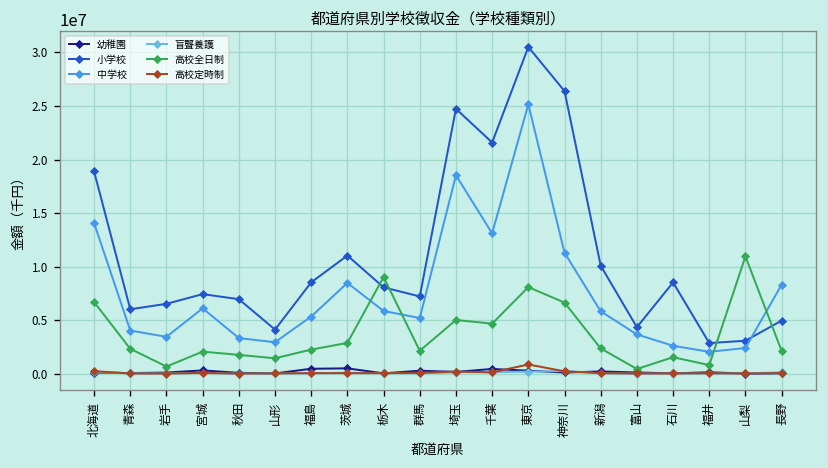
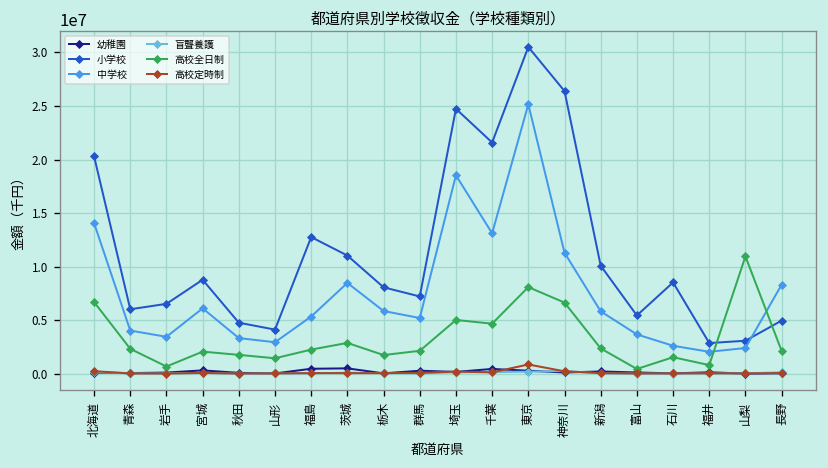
  {
    "幼稚園": {
      "福島": 0,
      "茨城": 0,
      "千葉": 0
    },
    "小学校": {
-     "北海道": 19000000,
+     "北海道": 20000000,
      "青森": 6000000,
      "岩手": 7000000,
-     "宮城": 7000000,
-     "秋田": 7000000,
+     "宮城": 9000000,
+     "秋田": 5000000,
      "山形": 4000000,
-     "福島": 9000000,
+     "福島": 13000000,
      "茨城": 11000000,
      "栃木": 8000000,
      "群馬": 7000000,
      "埼玉": 25000000,
      "千葉": 22000000,
      "東京": 31000000,
      "神奈川": 26000000,
      "新潟": 10000000,
-     "富山": 4000000,
+     "富山": 5000000,
      "石川": 9000000,
      "福井": 3000000,
      "山梨": 3000000,
      "長野": 5000000
    },
    "高校全日制": {
      "北海道": 7000000,
      "青森": 2000000,
      "岩手": 1000000,
      "宮城": 2000000,
      "秋田": 2000000,
      "山形": 1000000,
      "福島": 2000000,
      "茨城": 3000000,
-     "栃木": 9000000,
+     "栃木": 2000000,
      "群馬": 2000000,
      "埼玉": 5000000,
      "千葉": 5000000,
      "東京": 8000000,
      "神奈川": 7000000,
      "新潟": 2000000,
      "富山": 0,
      "石川": 2000000,
      "福井": 1000000,
      "山梨": 11000000,
      "長野": 2000000
    },
    "高校定時制": {
      "東京": 1000000
    }
  }
